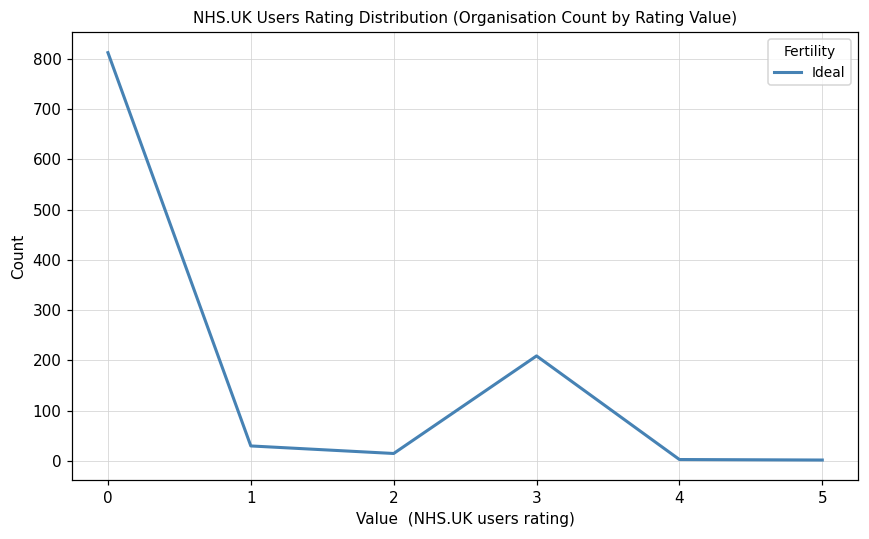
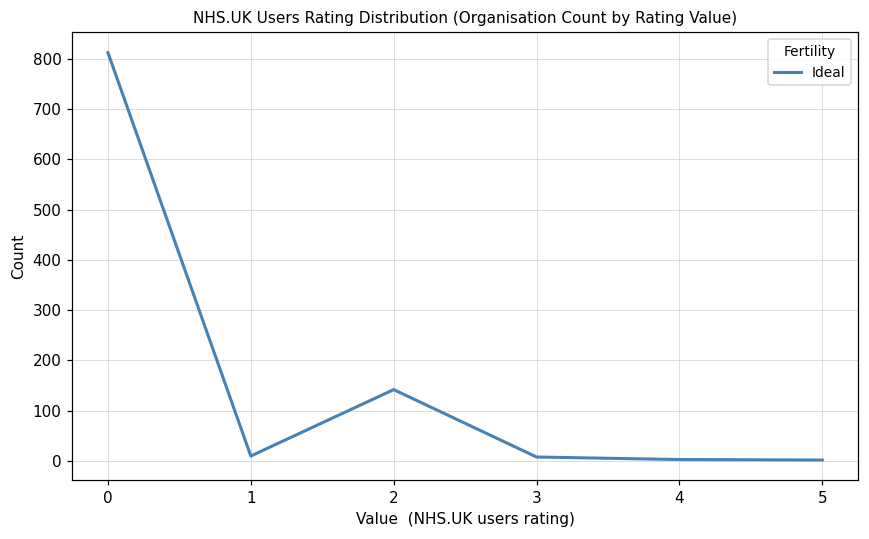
  {
    "0": 810,
-   "1": 30,
-   "2": 20,
-   "3": 210,
+   "1": 10,
+   "2": 140,
+   "3": 10,
    "4": 0,
    "5": 0
  }
